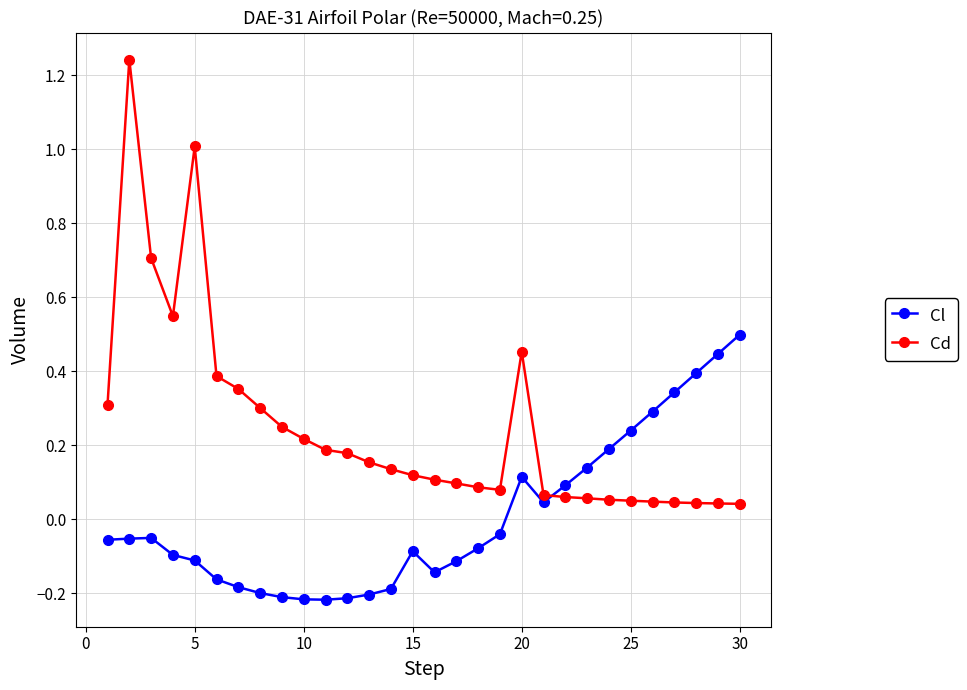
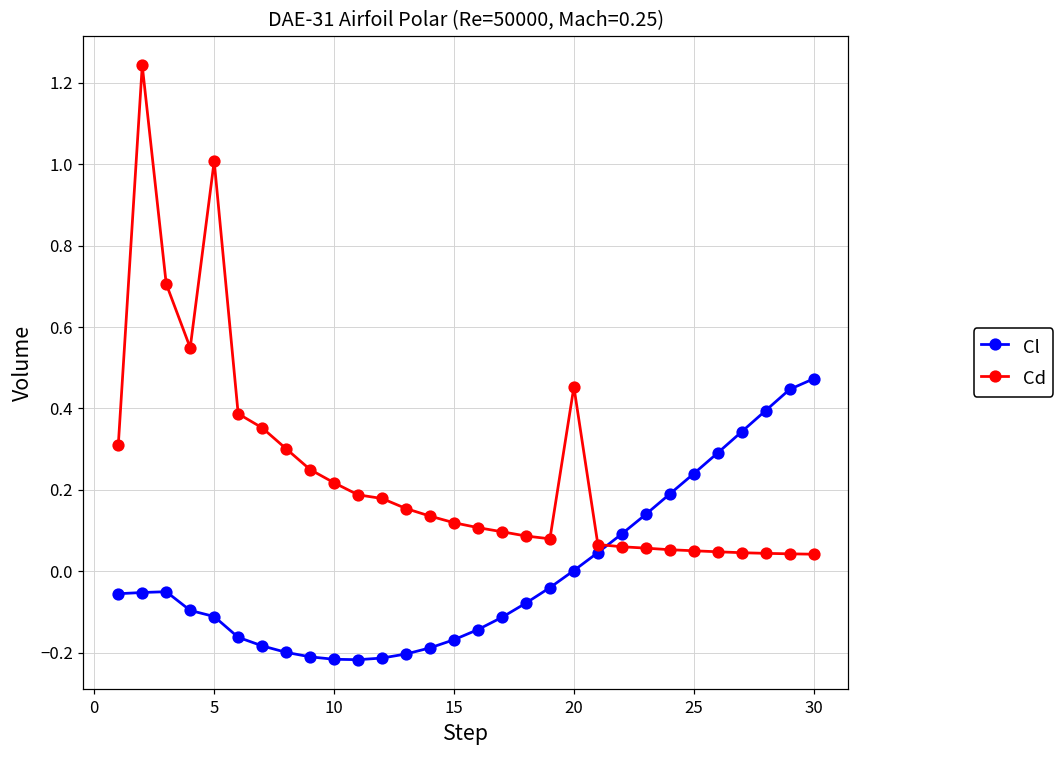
  {
    "Cl": {
      "5": -0.11,
      "10": -0.22,
-     "15": -0.09,
-     "20": 0.12,
+     "15": -0.17,
+     "20": 0.00,
      "25": 0.24,
-     "30": 0.50
+     "30": 0.47
    },
    "Cd": {
      "5": 1.01,
      "10": 0.22,
      "15": 0.12,
      "20": 0.45,
      "25": 0.05,
      "30": 0.04
    }
  }
